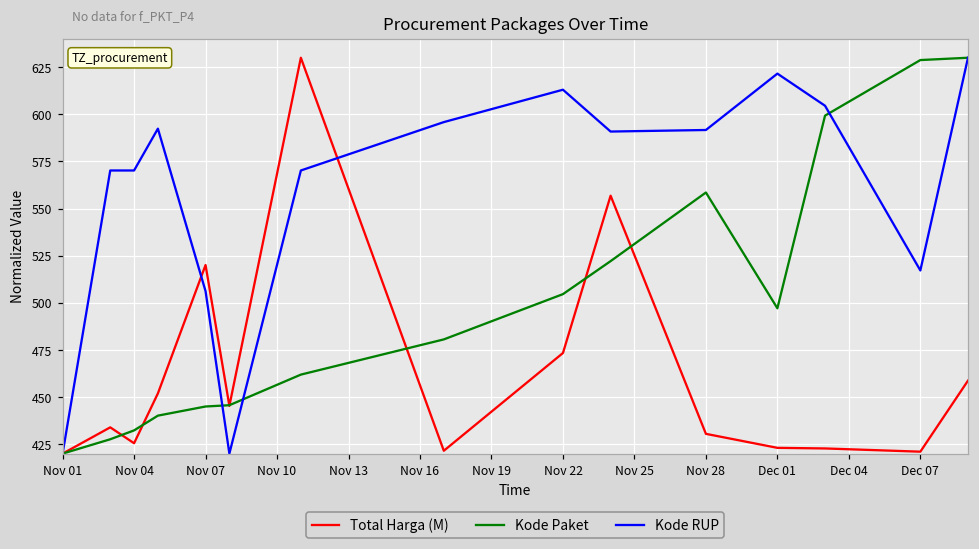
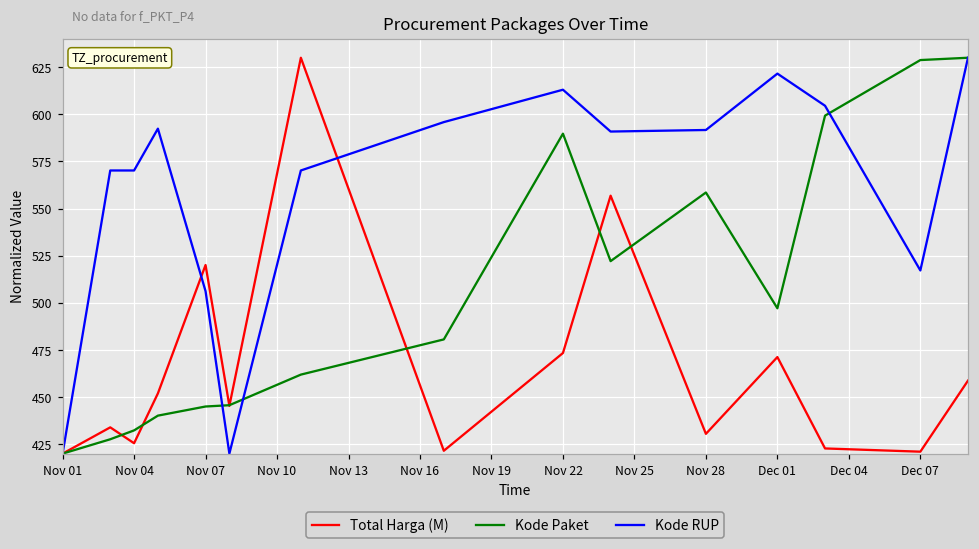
  {
    "Total Harga (M)": {
      "Nov 04": 426,
      "Nov 07": 520,
      "Nov 22": 473,
      "Nov 28": 430,
-     "Dec 01": 423,
+     "Dec 01": 471,
      "Dec 07": 421
    },
    "Kode Paket": {
      "Nov 04": 432,
      "Nov 07": 445,
-     "Nov 22": 505,
+     "Nov 22": 590,
      "Nov 28": 559,
      "Dec 01": 497,
      "Dec 07": 629
    },
    "Kode RUP": {
      "Nov 04": 570,
      "Nov 07": 506,
      "Nov 22": 613,
      "Nov 28": 592,
      "Dec 01": 622,
      "Dec 07": 517
    }
  }
